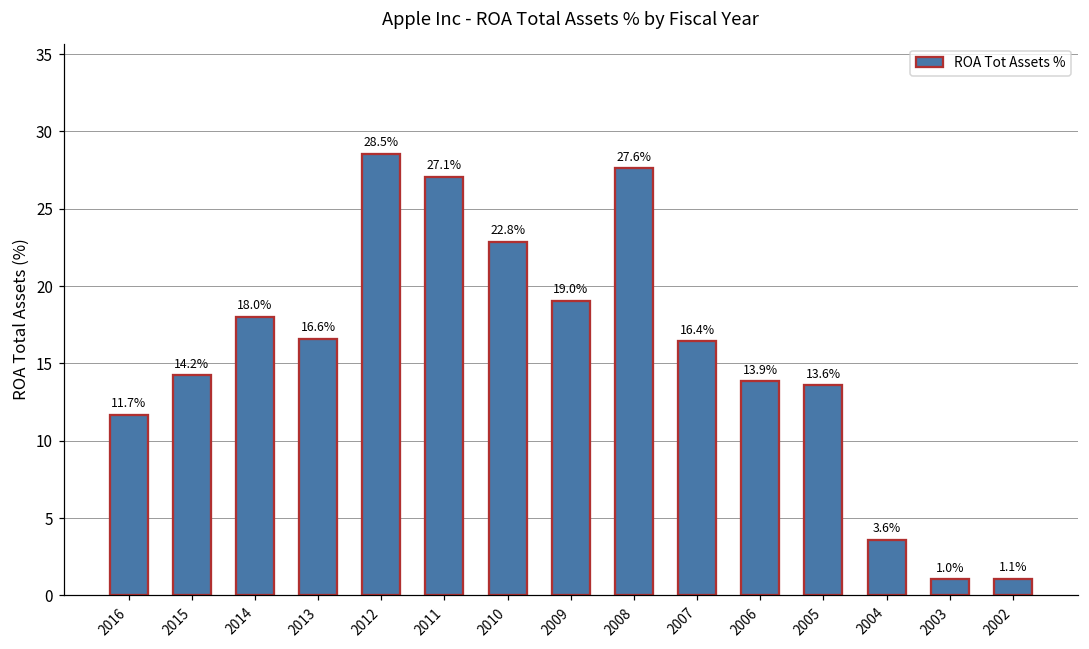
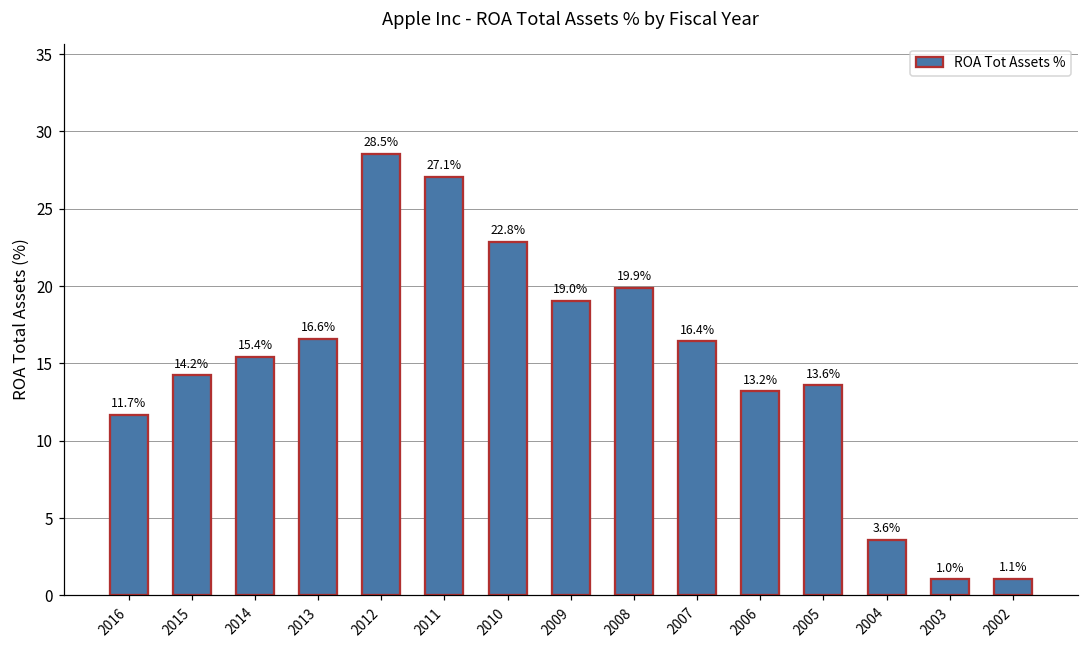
  {
    "2016": "11.7%",
    "2015": "14.2%",
-   "2014": "18.0%",
+   "2014": "15.4%",
    "2013": "16.6%",
    "2012": "28.5%",
    "2011": "27.1%",
    "2010": "22.8%",
    "2009": "19.0%",
-   "2008": "27.6%",
+   "2008": "19.9%",
    "2007": "16.4%",
-   "2006": "13.9%",
+   "2006": "13.2%",
    "2005": "13.6%",
    "2004": "3.6%",
    "2003": "1.0%",
    "2002": "1.1%"
  }
